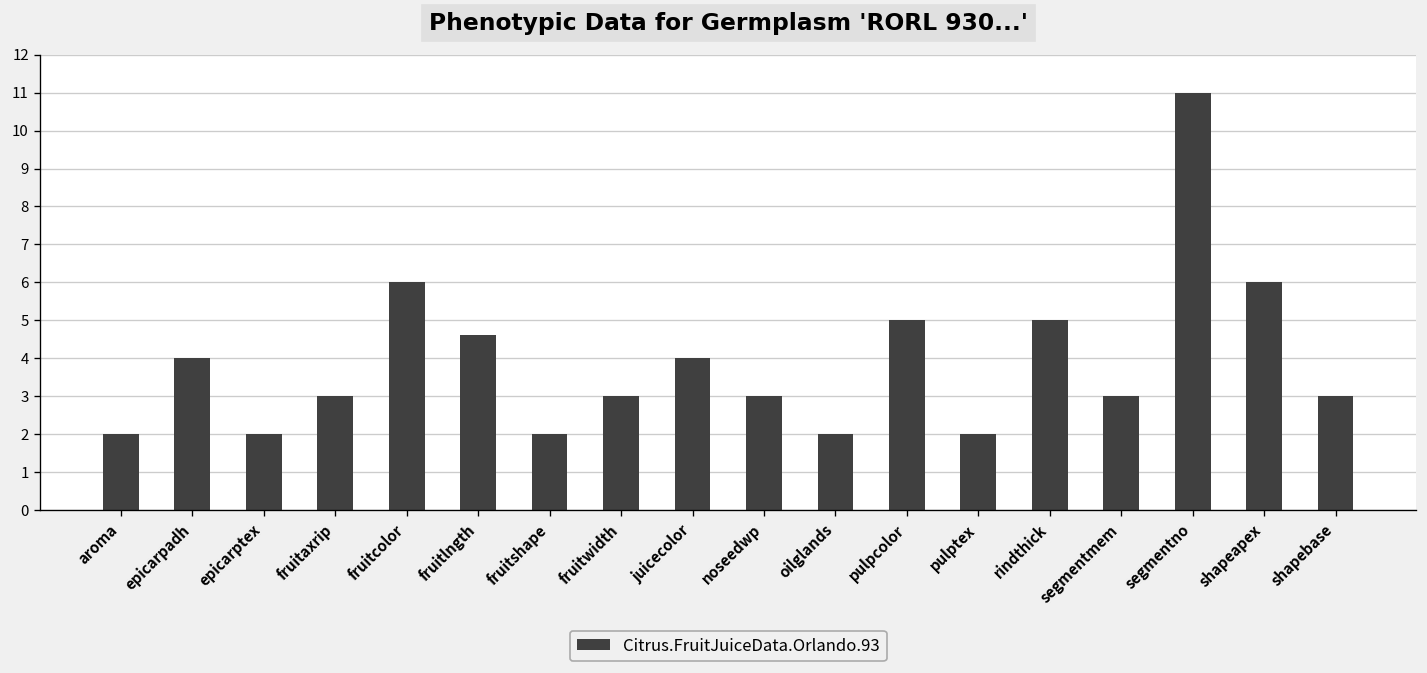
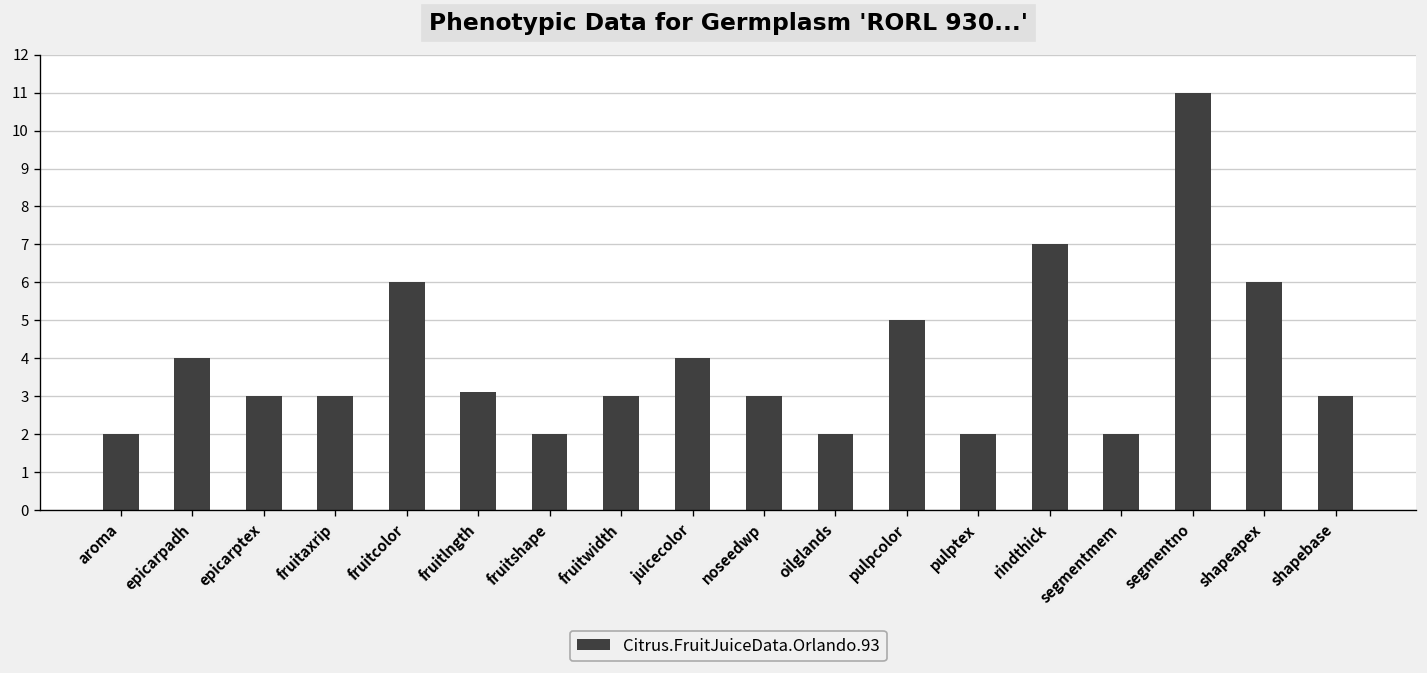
  {
    "aroma": 2.0,
    "epicarpadh": 4.0,
-   "epicarptex": 2,
+   "epicarptex": 3,
    "fruitaxrip": 3.0,
    "fruitcolor": 6.0,
-   "fruitlngth": 4.6,
+   "fruitlngth": 3.1,
    "fruitshape": 2.0,
    "fruitwidth": 3.0,
    "juicecolor": 4.0,
    "noseedwp": 3.0,
    "oilglands": 2.0,
    "pulpcolor": 5.0,
    "pulptex": 2.0,
-   "rindthick": 5,
-   "segmentmem": 3,
+   "rindthick": 7,
+   "segmentmem": 2,
    "segmentno": 11.0,
    "shapeapex": 6.0,
    "shapebase": 3.0
  }
